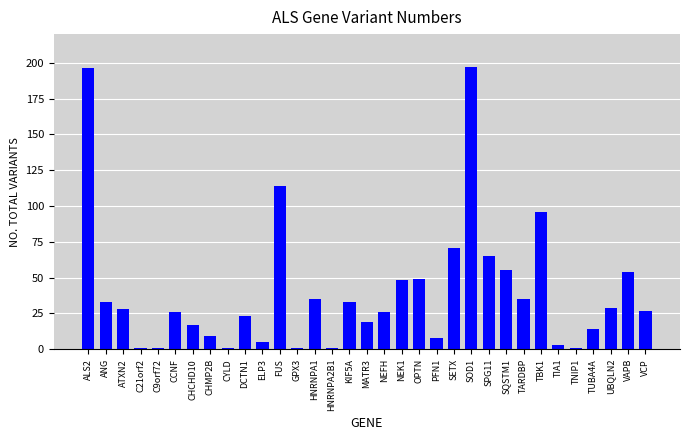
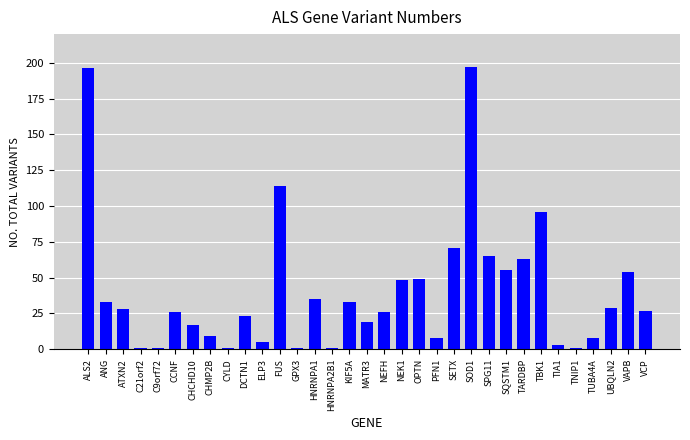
  {
    "ALS2": 196,
    "ANG": 33,
    "ATXN2": 28,
    "CCNF": 26,
    "CHCHD10": 17,
    "CHMP2B": 9,
    "DCTN1": 23,
    "ELP3": 5,
    "FUS": 114,
    "HNRNPA1": 35,
    "KIF5A": 33,
    "MATR3": 19,
    "NEFH": 26,
    "NEK1": 48,
    "OPTN": 49,
    "PFN1": 8,
    "SETX": 71,
    "SOD1": 197,
    "SPG11": 65,
    "SQSTM1": 55,
-   "TARDBP": 35,
+   "TARDBP": 63,
    "TBK1": 96,
    "TIA1": 3,
-   "TUBA4A": 14,
+   "TUBA4A": 8,
    "UBQLN2": 29,
    "VAPB": 54,
    "VCP": 27
  }
